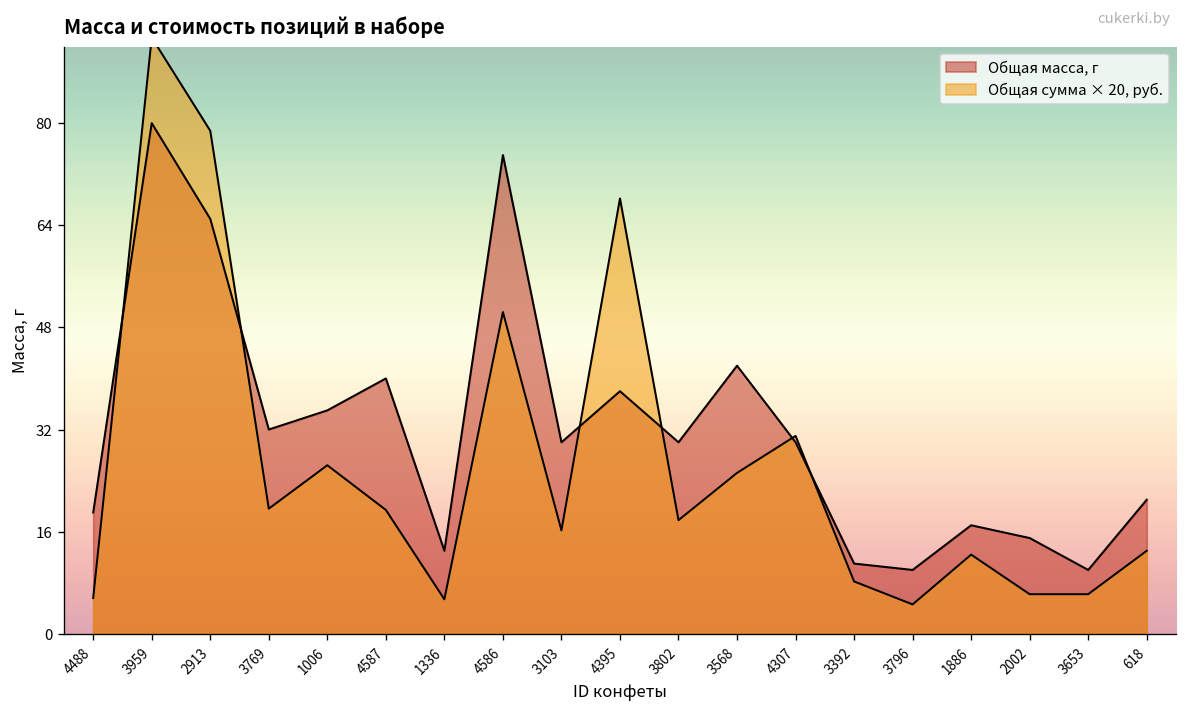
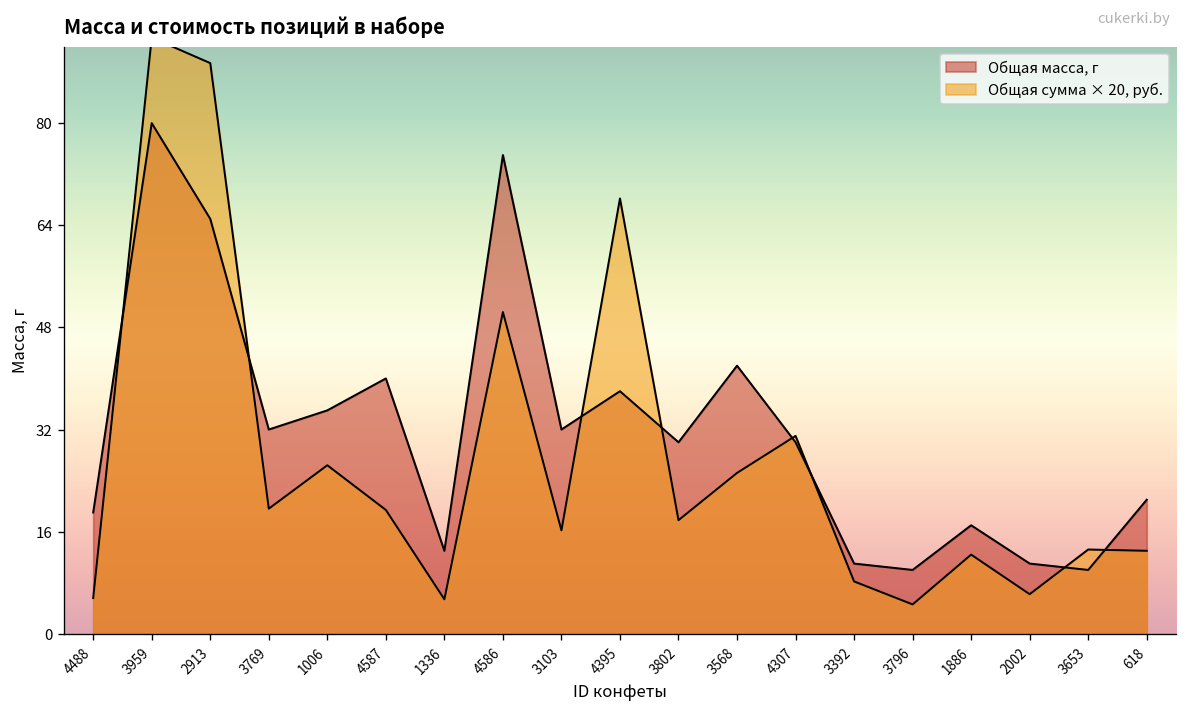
  {
    "Общая масса, г": {
      "4488": 19,
      "3959": 80,
      "2913": 65,
      "3769": 32,
      "1006": 35,
      "4587": 40,
      "1336": 13,
      "4586": 75,
-     "3103": 30,
+     "3103": 32,
      "4395": 38,
      "3802": 30,
      "3568": 42,
      "4307": 30,
      "3392": 11,
      "3796": 10,
      "1886": 17,
-     "2002": 15,
+     "2002": 11,
      "3653": 10,
      "618": 21
    },
    "Общая сумма × 20, руб.": {
      "4488": 6,
-     "2913": 79,
+     "2913": 89,
      "3769": 20,
      "1006": 26,
      "4587": 19,
      "1336": 5,
      "4586": 50,
      "3103": 16,
      "4395": 68,
      "3802": 18,
      "3568": 25,
      "4307": 31,
      "3392": 8,
      "3796": 5,
      "1886": 12,
      "2002": 6,
-     "3653": 6,
+     "3653": 13,
      "618": 13
    }
  }
